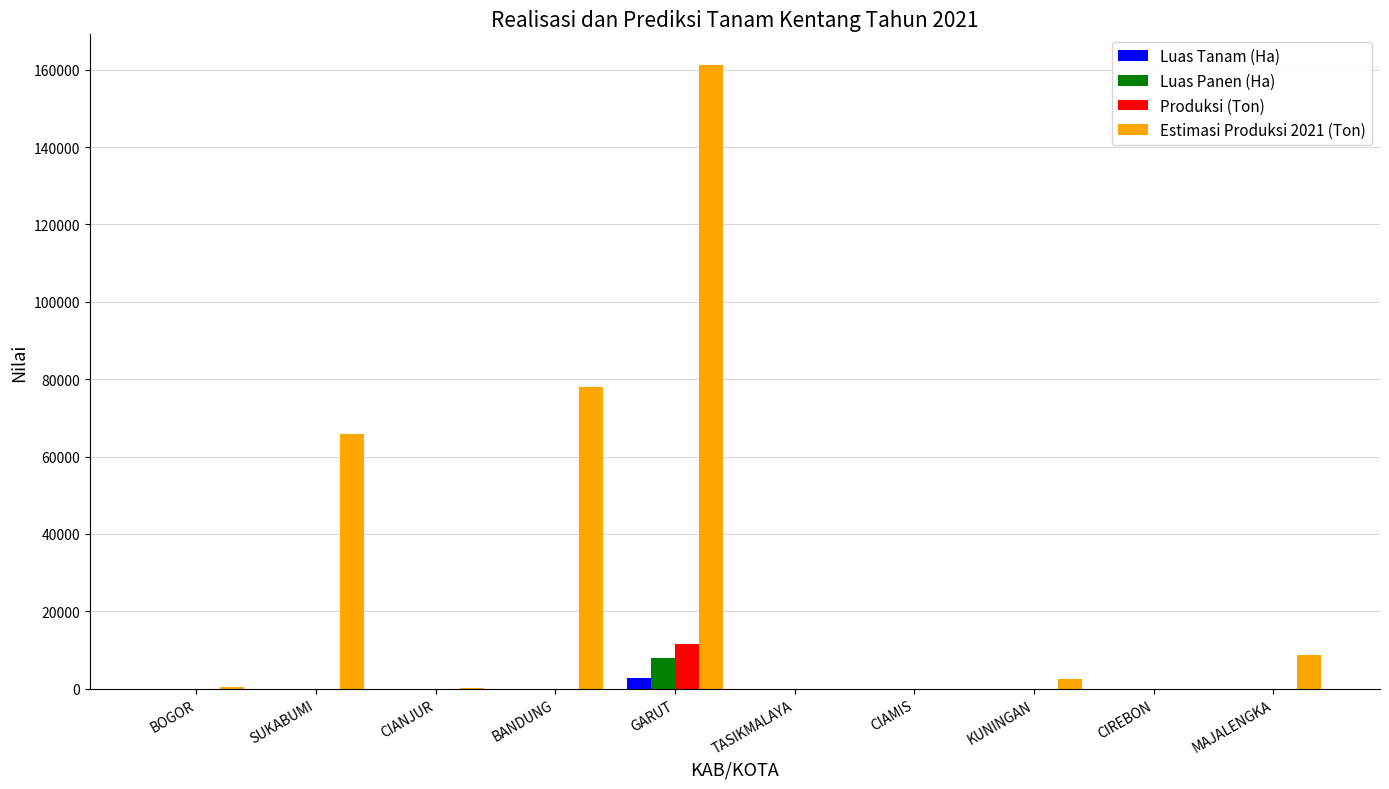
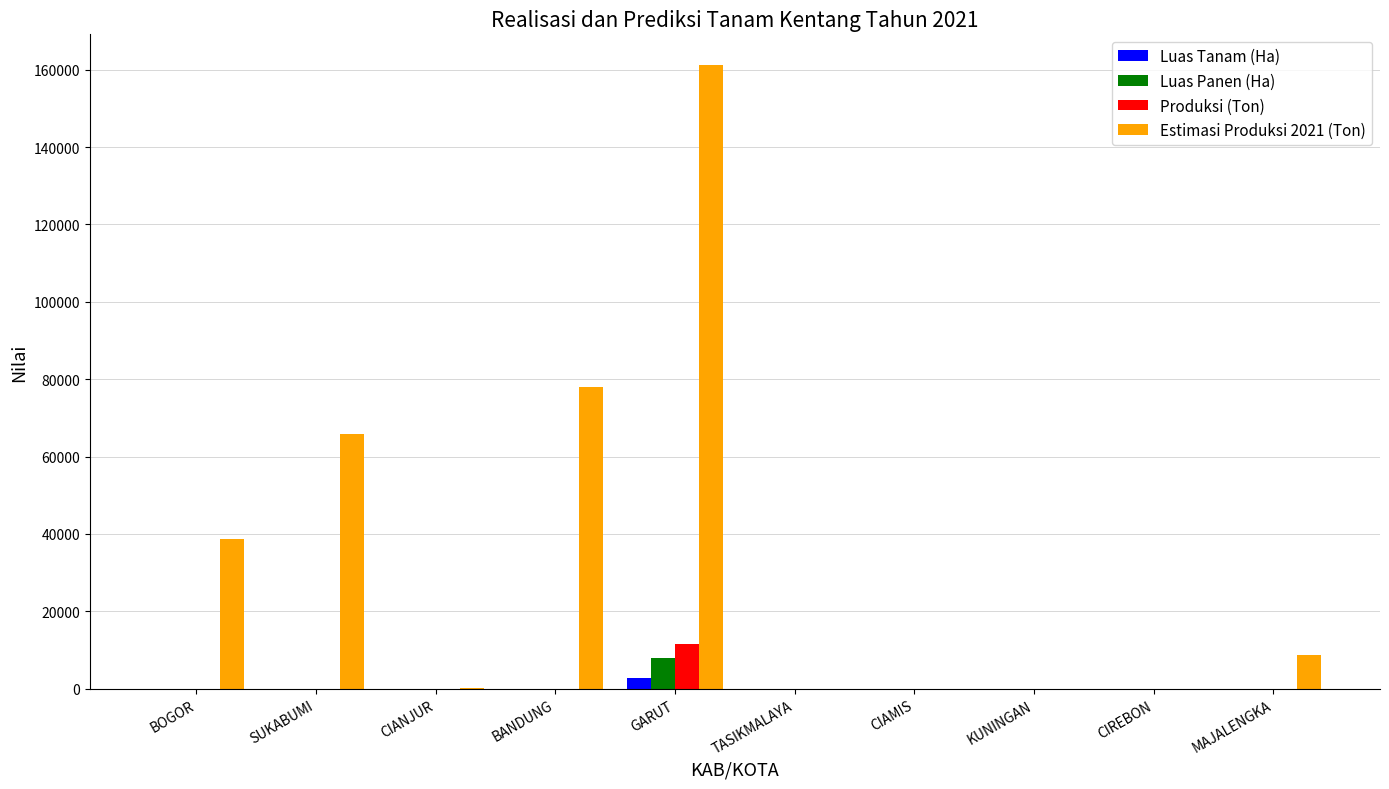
  {
    "Luas Tanam (Ha)": {
      "SUKABUMI": 0,
      "CIANJUR": 0,
      "BANDUNG": 0,
      "GARUT": 3000,
      "TASIKMALAYA": 0,
      "CIAMIS": 0,
      "KUNINGAN": 0,
      "CIREBON": 0,
      "MAJALENGKA": 0
    },
    "Luas Panen (Ha)": {
      "BOGOR": 0,
      "SUKABUMI": 0,
      "CIANJUR": 0,
      "BANDUNG": 0,
      "GARUT": 8000,
      "TASIKMALAYA": 0,
      "CIAMIS": 0,
      "KUNINGAN": 0,
      "CIREBON": 0,
      "MAJALENGKA": 0
    },
    "Produksi (Ton)": {
      "BOGOR": 0,
      "SUKABUMI": 0,
      "CIANJUR": 0,
      "BANDUNG": 0,
      "GARUT": 11000,
      "TASIKMALAYA": 0,
      "CIAMIS": 0,
      "KUNINGAN": 0,
      "CIREBON": 0,
      "MAJALENGKA": 0
    },
    "Estimasi Produksi 2021 (Ton)": {
-     "BOGOR": 0,
+     "BOGOR": 39000,
      "SUKABUMI": 66000,
      "BANDUNG": 78000,
      "GARUT": 161000,
      "TASIKMALAYA": 0,
      "CIAMIS": 0,
-     "KUNINGAN": 3000,
+     "KUNINGAN": 0,
      "CIREBON": 0,
      "MAJALENGKA": 9000
    }
  }
